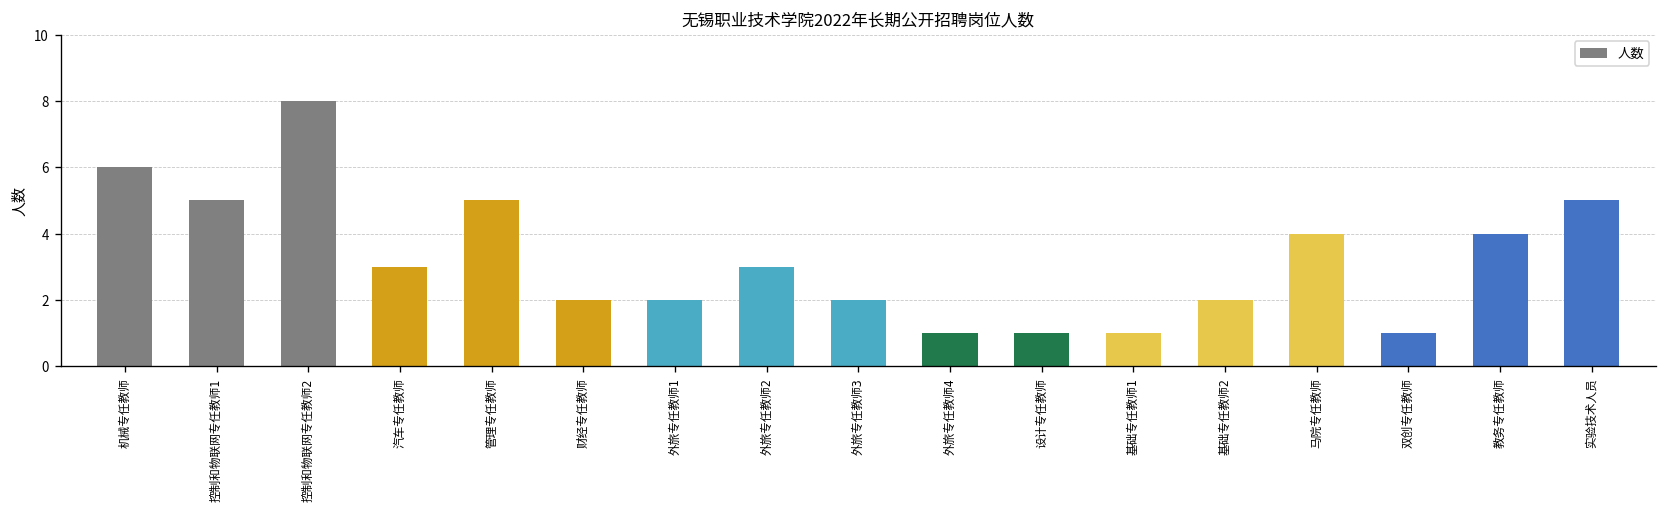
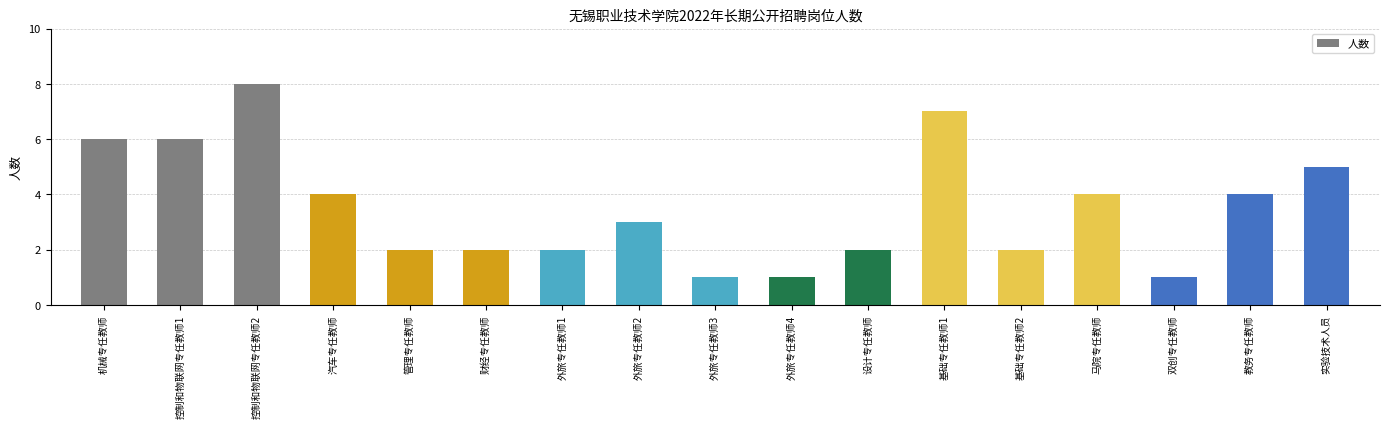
  {
    "机械专任教师": 6,
-   "控制和物联网专任教师1": 5,
+   "控制和物联网专任教师1": 6,
    "控制和物联网专任教师2": 8,
-   "汽车专任教师": 3,
-   "管理专任教师": 5,
+   "汽车专任教师": 4,
+   "管理专任教师": 2,
    "财经专任教师": 2,
    "外旅专任教师1": 2,
    "外旅专任教师2": 3,
-   "外旅专任教师3": 2,
+   "外旅专任教师3": 1,
    "外旅专任教师4": 1,
-   "设计专任教师": 1,
-   "基础专任教师1": 1,
+   "设计专任教师": 2,
+   "基础专任教师1": 7,
    "基础专任教师2": 2,
    "马院专任教师": 4,
    "双创专任教师": 1,
    "教务专任教师": 4,
    "实验技术人员": 5
  }
